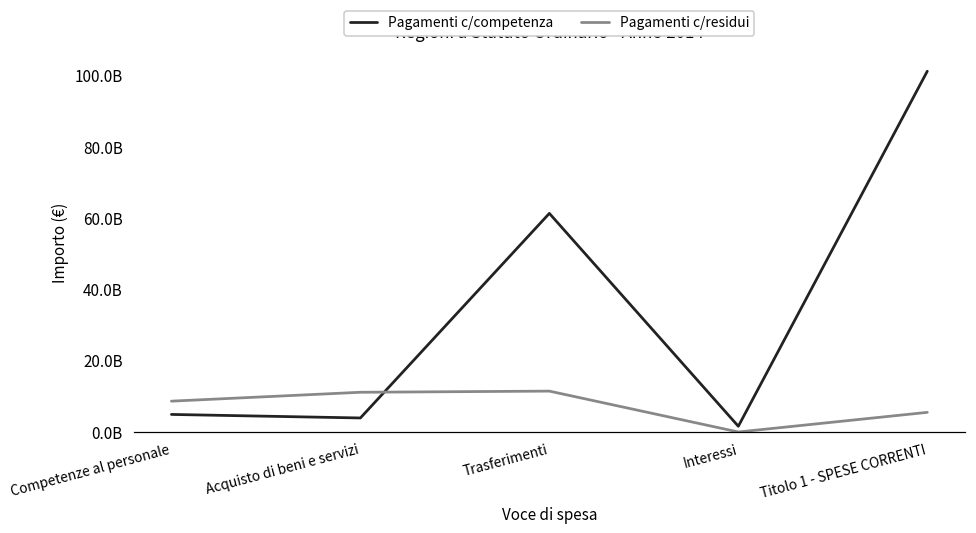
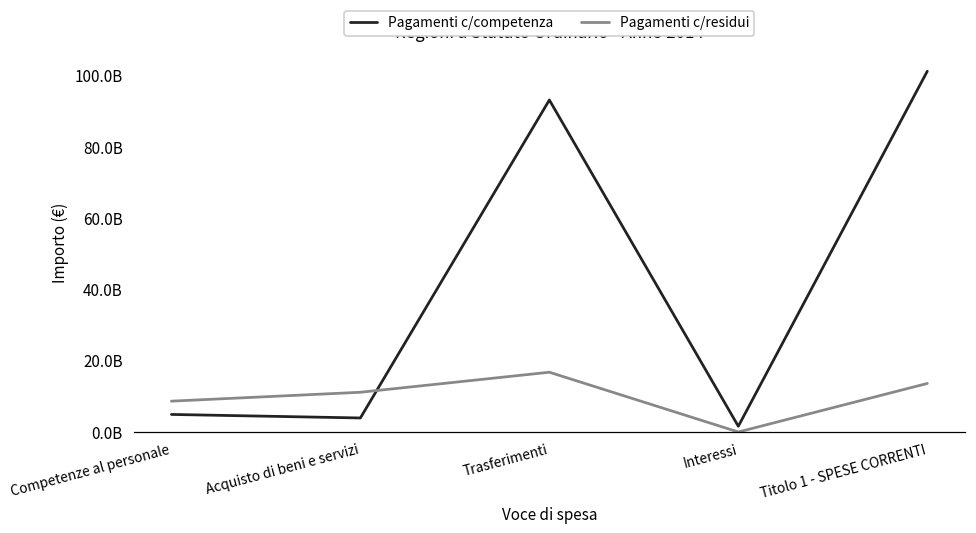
  {
    "Pagamenti c/competenza": {
      "Competenze al personale": 5000000000,
      "Acquisto di beni e servizi": 4000000000,
-     "Trasferimenti": 61000000000,
+     "Trasferimenti": 93000000000,
      "Interessi": 2000000000,
      "Titolo 1 - SPESE CORRENTI": 101000000000
    },
    "Pagamenti c/residui": {
      "Competenze al personale": 9000000000,
      "Acquisto di beni e servizi": 11000000000,
-     "Trasferimenti": 11000000000,
+     "Trasferimenti": 17000000000,
      "Interessi": 0,
-     "Titolo 1 - SPESE CORRENTI": 6000000000
+     "Titolo 1 - SPESE CORRENTI": 14000000000
    }
  }
